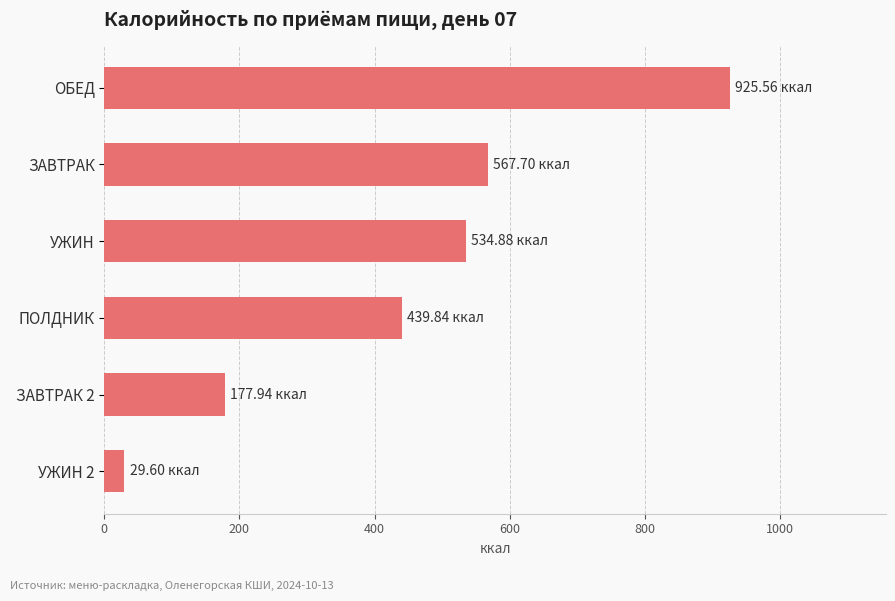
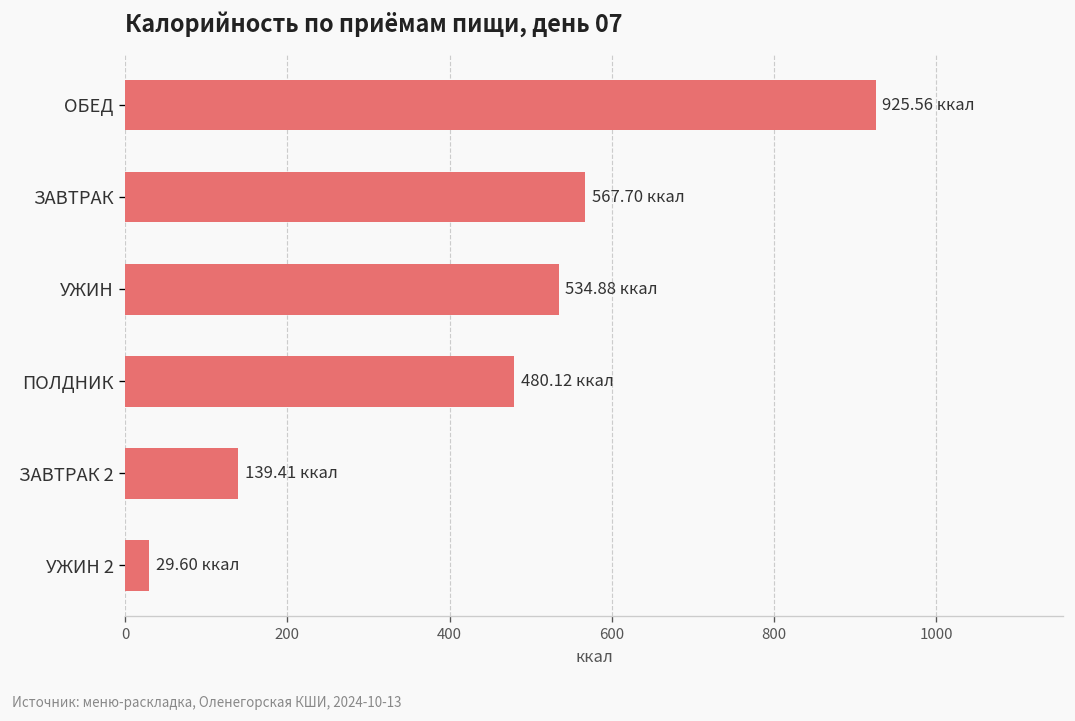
  {
    "ОБЕД": 925.56,
    "ЗАВТРАК": 567.70,
    "УЖИН": 534.88,
-   "ПОЛДНИК": 439.84,
-   "ЗАВТРАК 2": 177.94,
+   "ПОЛДНИК": 480.12,
+   "ЗАВТРАК 2": 139.41,
    "УЖИН 2": 29.60
  }
